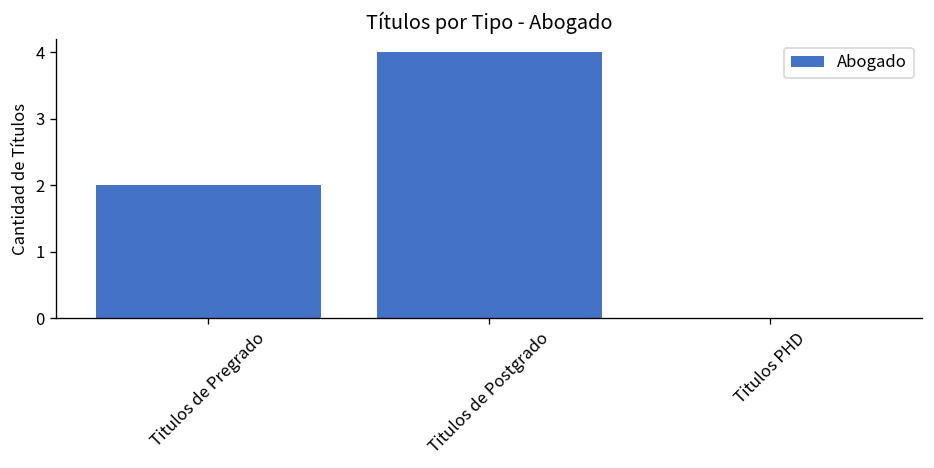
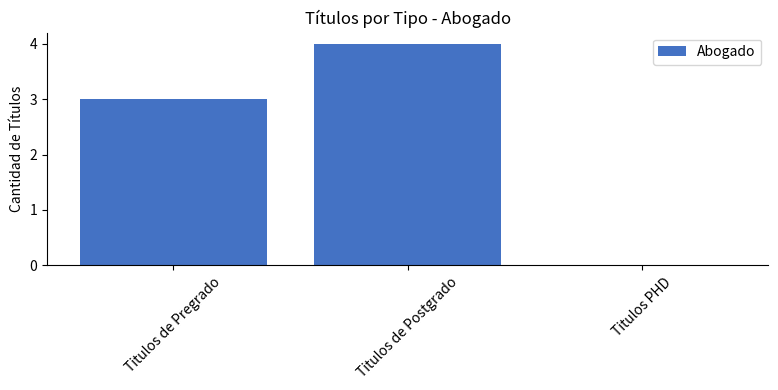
  {
-   "Titulos de Pregrado": 2,
+   "Titulos de Pregrado": 3,
    "Titulos de Postgrado": 4,
    "Titulos PHD": 0
  }
